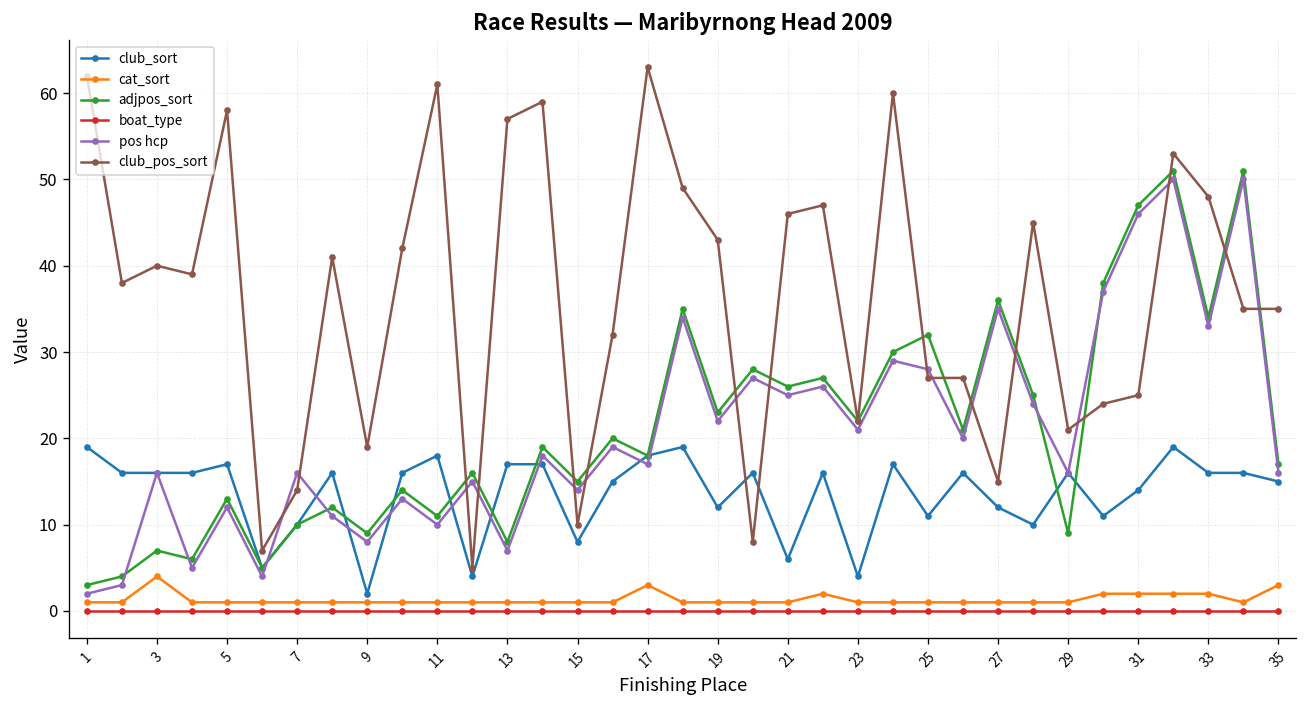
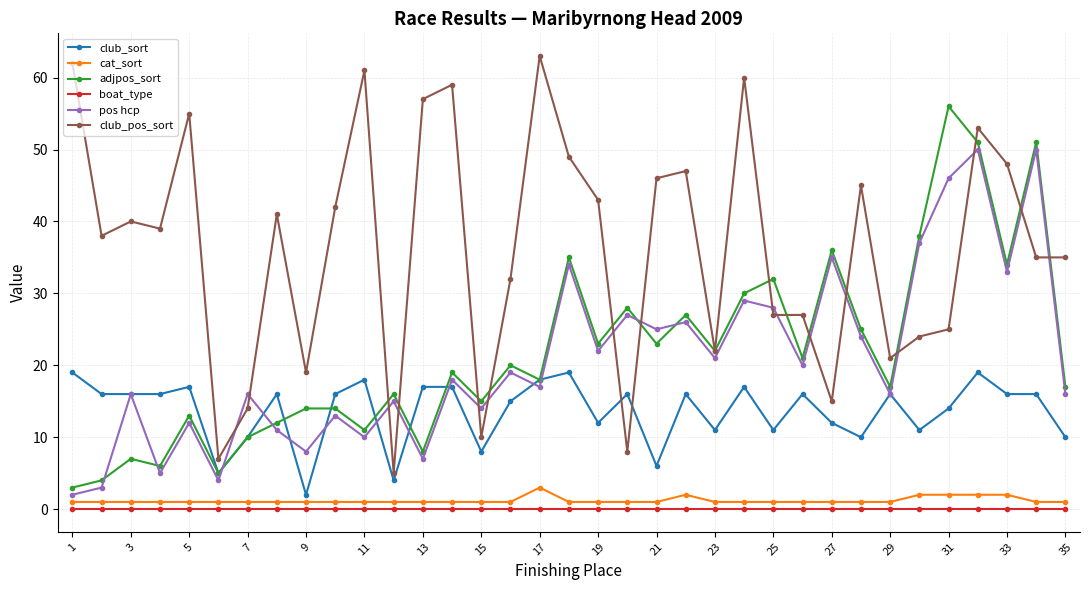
  {
    "club_sort": {
      "1": 19,
      "5": 17,
      "9": 2,
      "11": 18,
      "13": 17,
      "15": 8,
      "19": 12,
      "21": 6,
-     "23": 4,
+     "23": 11,
      "25": 11,
      "27": 12,
      "31": 14,
      "33": 16,
-     "35": 15
+     "35": 10
    },
    "cat_sort": {
      "1": 1,
-     "3": 4,
+     "3": 1,
      "5": 1,
      "7": 1,
      "9": 1,
      "11": 1,
      "13": 1,
      "15": 1,
      "17": 3,
      "19": 1,
      "21": 1,
      "23": 1,
      "25": 1,
      "27": 1,
      "29": 1,
      "31": 2,
      "33": 2,
-     "35": 3
+     "35": 1
    },
    "adjpos_sort": {
      "1": 3,
      "3": 7,
      "5": 13,
-     "9": 9,
+     "9": 14,
      "11": 11,
      "13": 8,
      "15": 15,
      "19": 23,
-     "21": 26,
+     "21": 23,
      "25": 32,
      "27": 36,
-     "29": 9,
-     "31": 47,
+     "29": 17,
+     "31": 56,
      "33": 34,
      "35": 17
    },
    "boat_type": {
      "1": 0,
      "3": 0,
      "5": 0,
      "7": 0,
      "9": 0,
      "11": 0,
      "13": 0,
      "15": 0,
      "17": 0,
      "19": 0,
      "21": 0,
      "23": 0,
      "25": 0,
      "27": 0,
      "29": 0,
      "31": 0,
      "33": 0,
      "35": 0
    },
    "pos hcp": {
      "1": 2,
      "5": 12,
      "7": 16,
      "9": 8,
      "11": 10,
      "13": 7,
      "15": 14,
      "17": 17,
      "19": 22,
      "21": 25,
      "23": 21,
      "25": 28,
      "27": 35,
      "31": 46,
      "33": 33,
      "35": 16
    },
    "club_pos_sort": {
      "3": 40,
-     "5": 58,
+     "5": 55,
      "7": 14,
      "9": 19,
      "11": 61,
      "13": 57,
      "15": 10,
      "17": 63,
      "19": 43,
      "21": 46,
      "25": 27,
      "27": 15,
      "29": 21,
      "31": 25,
      "33": 48,
      "35": 35
    }
  }
